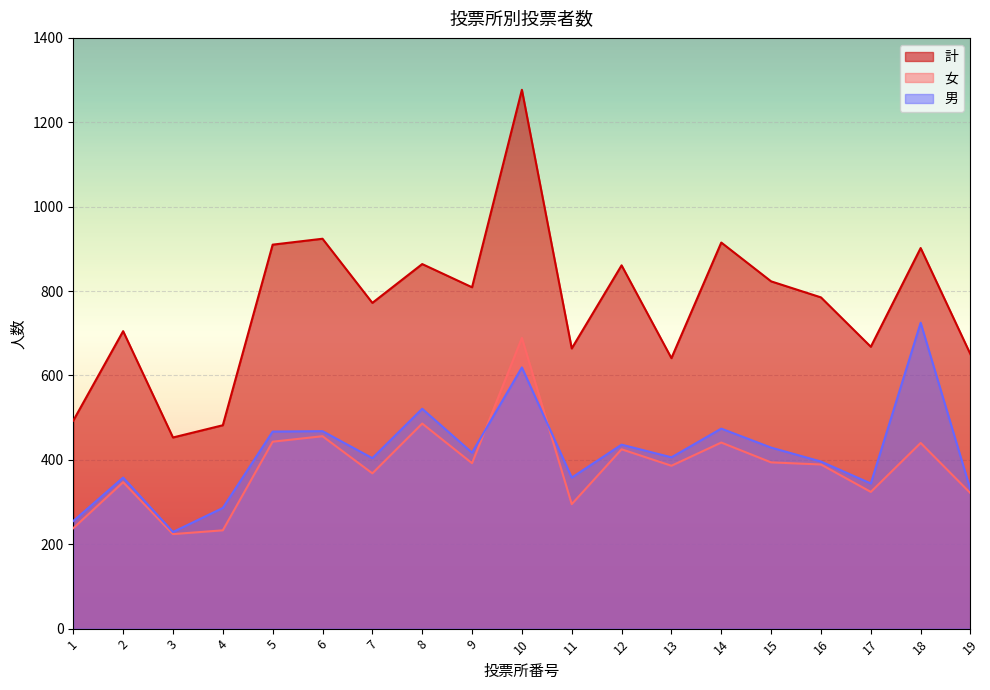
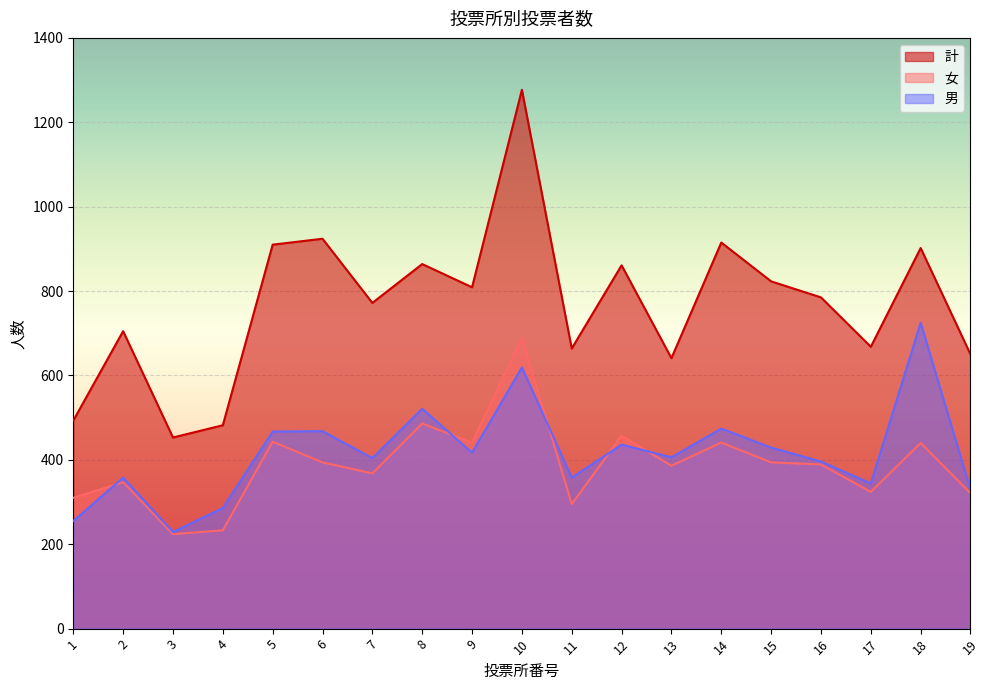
  {
    "計": {
      "1": 490,
      "2": 710,
      "3": 450,
      "4": 480,
      "5": 910,
      "6": 920,
      "7": 770,
      "8": 860,
      "9": 810,
      "10": 1280,
      "11": 660,
      "12": 860,
      "13": 640,
      "14": 920,
      "15": 820,
      "16": 790,
      "17": 670,
      "18": 900,
      "19": 650
    },
    "女": {
-     "1": 240,
+     "1": 310,
      "2": 350,
      "4": 230,
      "5": 440,
-     "6": 460,
+     "6": 390,
      "7": 370,
      "8": 490,
-     "9": 390,
+     "9": 440,
      "10": 690,
      "11": 300,
-     "12": 430,
+     "12": 460,
      "13": 390,
      "14": 440,
      "15": 390,
      "16": 390,
      "17": 320,
      "18": 440,
      "19": 320
    },
    "男": {
      "1": 260,
      "2": 360,
      "4": 290,
      "5": 470,
      "6": 470,
      "7": 400,
      "8": 520,
      "9": 420,
      "10": 620,
      "11": 360,
      "12": 440,
      "13": 410,
      "14": 470,
      "15": 430,
      "16": 400,
      "17": 340,
      "18": 730,
      "19": 330
    }
  }
